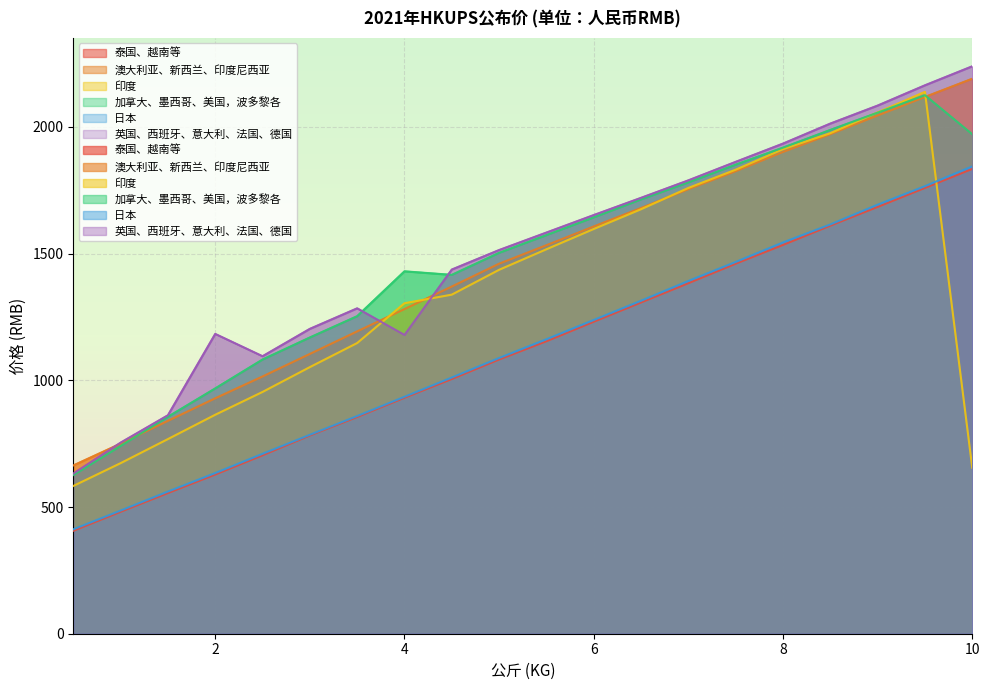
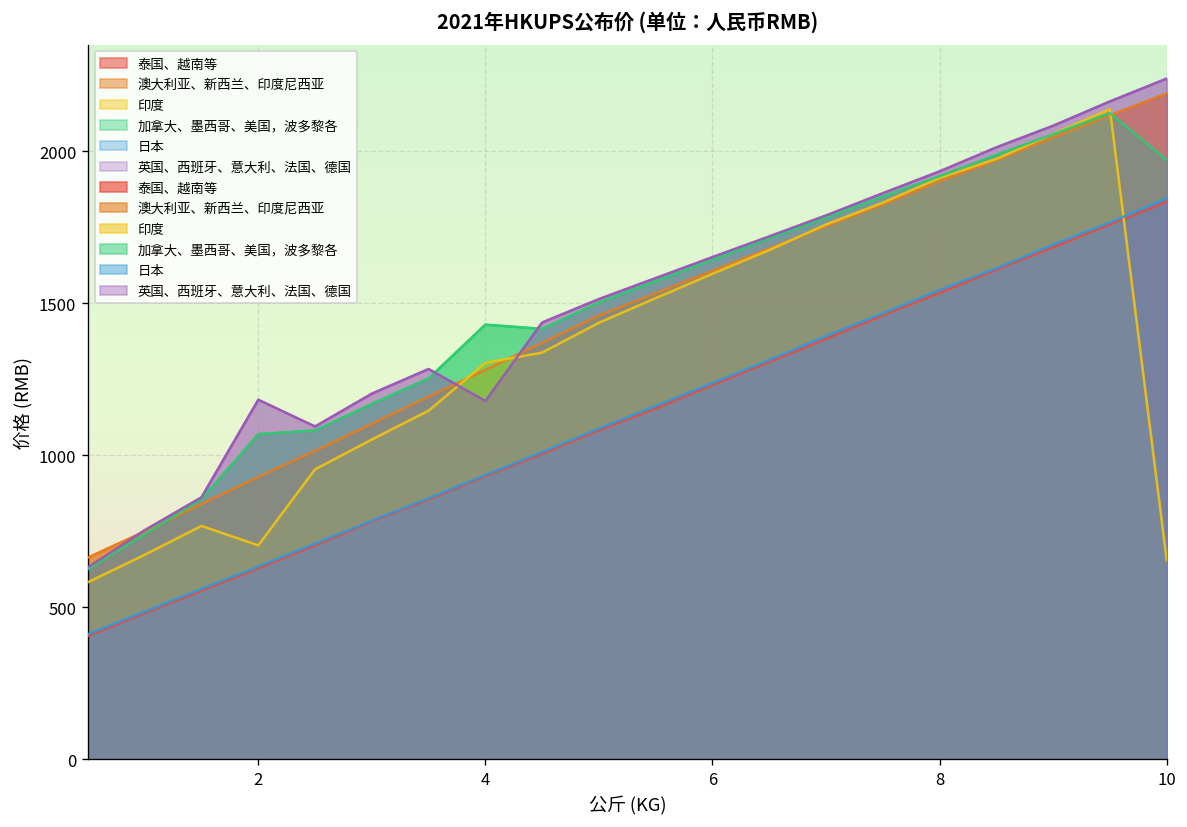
  {
    "印度": {
-     "2": 860,
+     "2": 700,
      "4": 1300,
      "10": 660
    },
    "加拿大、墨西哥、美国，波多黎各": {
-     "2": 970,
+     "2": 1070,
      "4": 1430,
      "10": 1970
    },
    "日本": {
      "8": 1540
    },
    "英国、西班牙、意大利、法国、德国": {
      "2": 1180,
      "4": 1180,
      "8": 1930,
      "10": 2240
    }
  }
